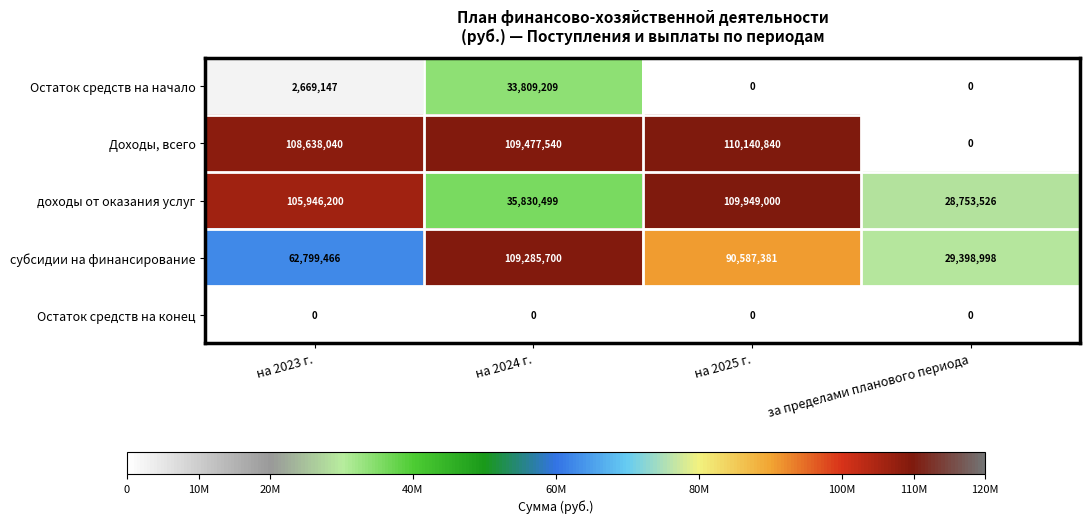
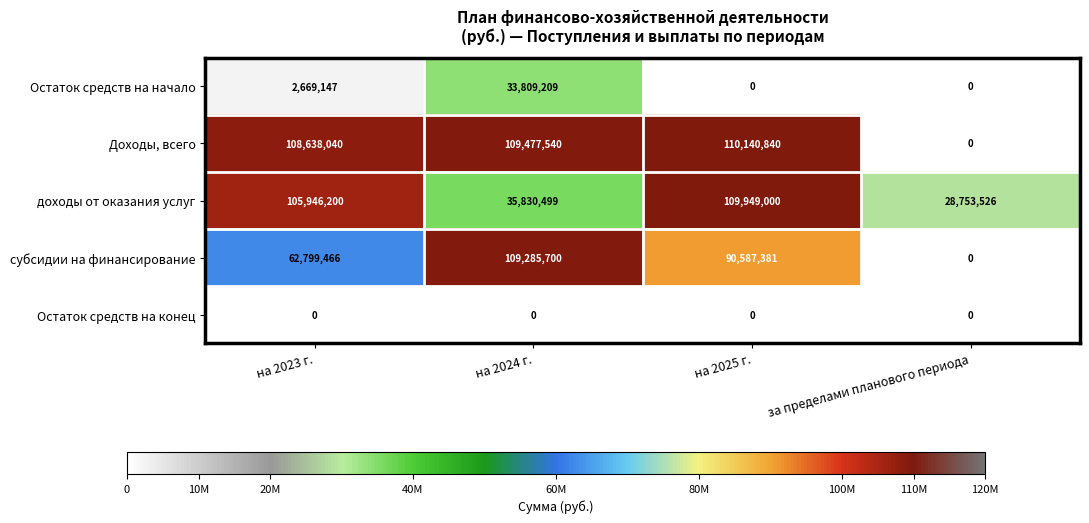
  {
    "Остаток средств на начало": {
      "на 2023 г.": "2,669,147",
      "на 2024 г.": "33,809,209",
      "на 2025 г.": "0",
      "за пределами планового периода": "0"
    },
    "Доходы, всего": {
      "на 2023 г.": "108,638,040",
      "на 2024 г.": "109,477,540",
      "на 2025 г.": "110,140,840",
      "за пределами планового периода": "0"
    },
    "доходы от оказания услуг": {
      "на 2023 г.": "105,946,200",
      "на 2024 г.": "35,830,499",
      "на 2025 г.": "109,949,000",
      "за пределами планового периода": "28,753,526"
    },
    "субсидии на финансирование": {
      "на 2023 г.": "62,799,466",
      "на 2024 г.": "109,285,700",
      "на 2025 г.": "90,587,381",
-     "за пределами планового периода": "29,398,998"
+     "за пределами планового периода": "0"
    },
    "Остаток средств на конец": {
      "на 2023 г.": "0",
      "на 2024 г.": "0",
      "на 2025 г.": "0",
      "за пределами планового периода": "0"
    }
  }
